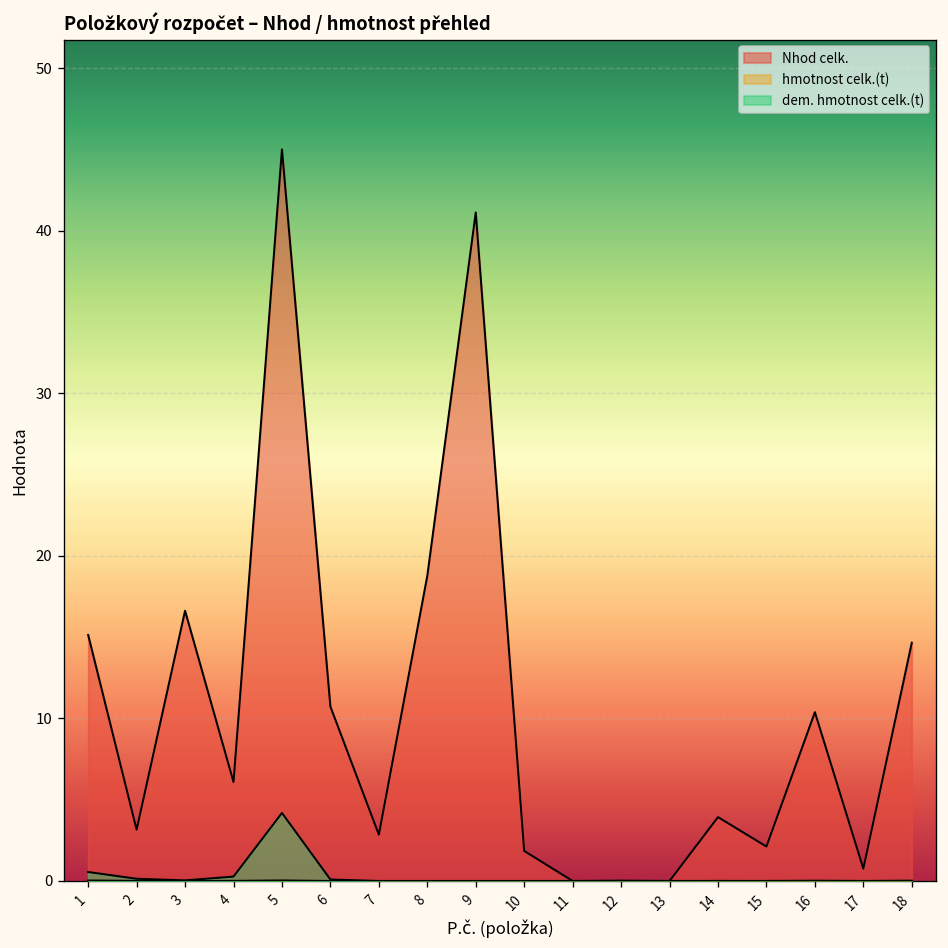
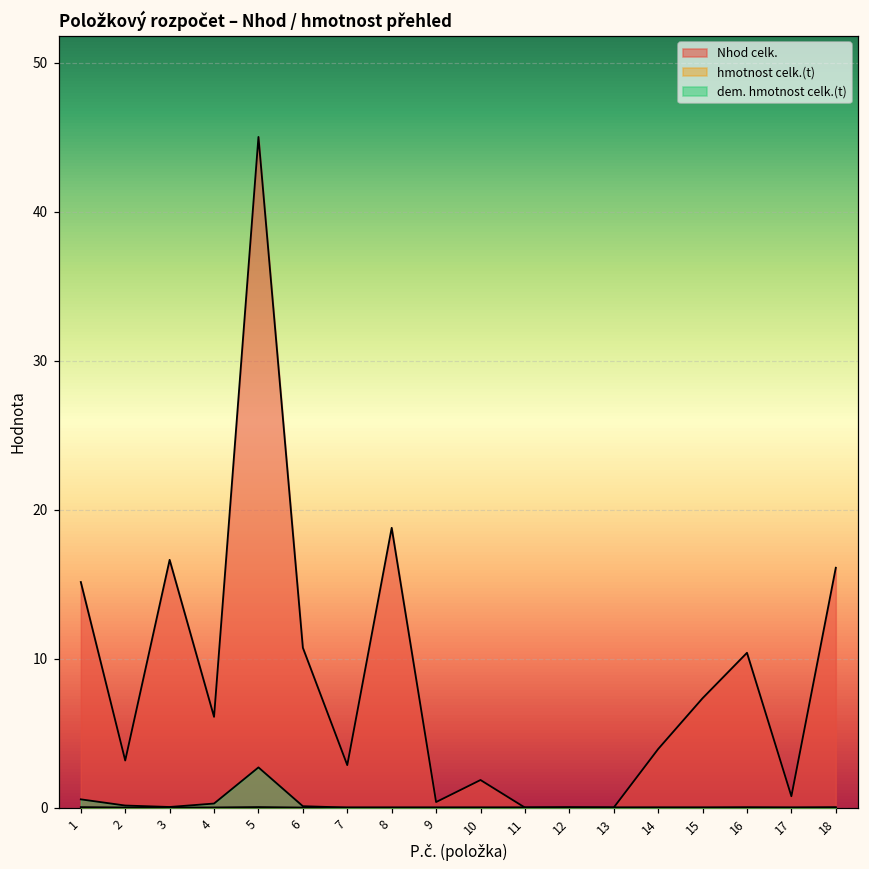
  {
    "Nhod celk.": {
      "1": 15.1,
      "2": 3.2,
      "3": 16.6,
      "4": 6.1,
      "5": 45.0,
      "6": 10.7,
      "7": 2.9,
      "8": 18.8,
-     "9": 41.1,
+     "9": 0.4,
      "10": 1.9,
      "14": 3.9,
-     "15": 2.1,
+     "15": 7.3,
      "16": 10.4,
      "17": 0.8,
-     "18": 14.7
+     "18": 16.1
    },
    "hmotnost celk.(t)": {
      "1": 0.0,
      "4": 0.0,
      "5": 0.0
    },
    "dem. hmotnost celk.(t)": {
      "1": 0.6,
      "4": 0.3,
-     "5": 4.2
+     "5": 2.7
    }
  }
